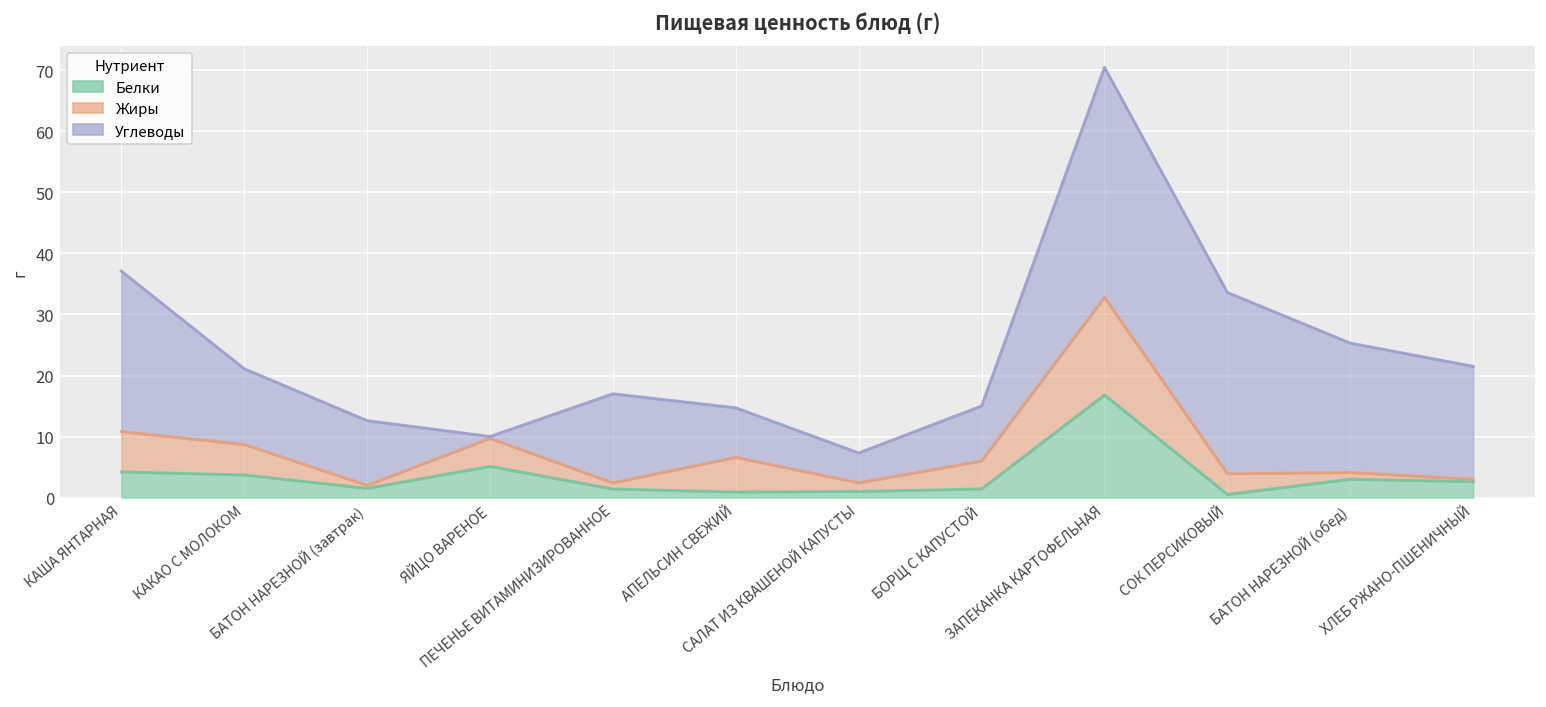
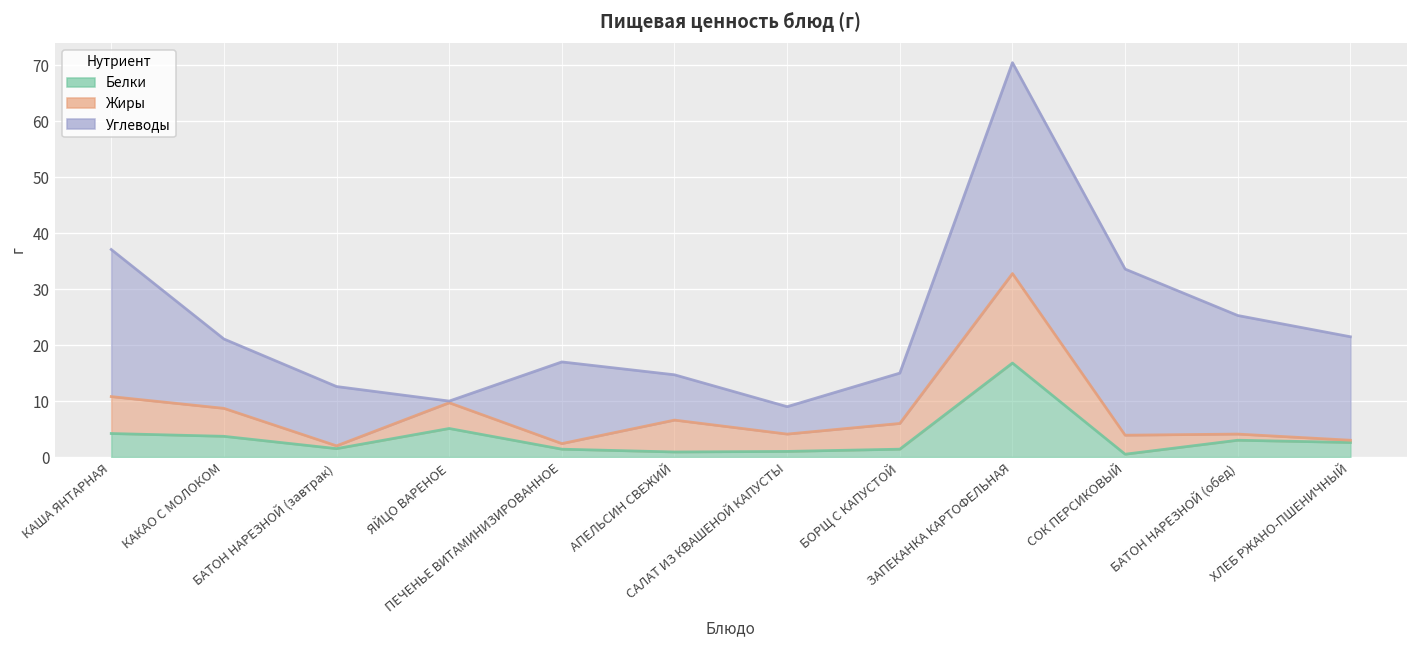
  {
    "Жиры": {
      "КАША ЯНТАРНАЯ": 7,
      "КАКАО С МОЛОКОМ": 5,
      "ПЕЧЕНЬЕ ВИТАМИНИЗИРОВАННОЕ": 1,
      "АПЕЛЬСИН СВЕЖИЙ": 6,
-     "САЛАТ ИЗ КВАШЕНОЙ КАПУСТЫ": 1,
+     "САЛАТ ИЗ КВАШЕНОЙ КАПУСТЫ": 3,
      "БОРЩ С КАПУСТОЙ": 5,
      "ЗАПЕКАНКА КАРТОФЕЛЬНАЯ": 16,
      "СОК ПЕРСИКОВЫЙ": 3,
      "БАТОН НАРЕЗНОЙ (обед)": 1
    }
  }
